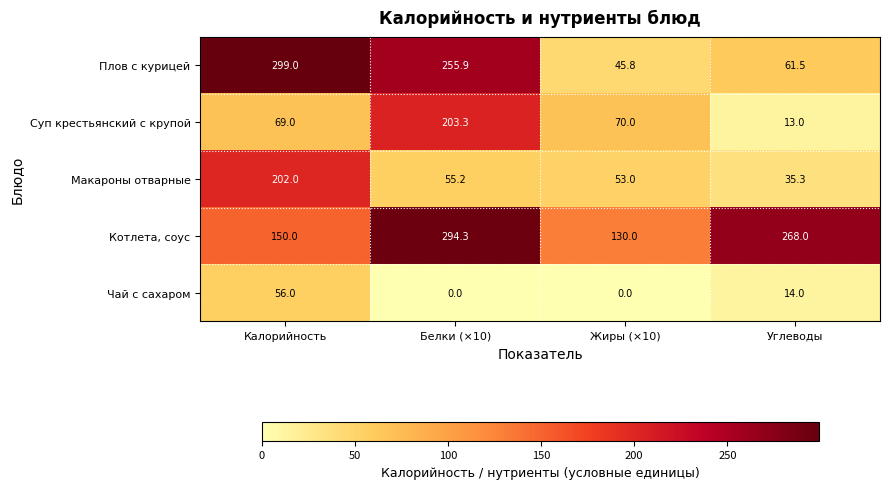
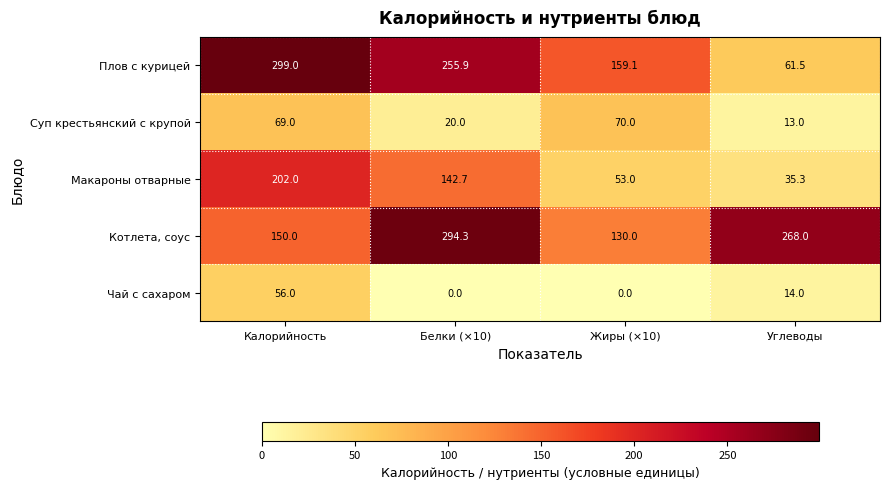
  {
    "Плов с курицей": {
      "Калорийность": 299.0,
      "Белки (×10)": 255.9,
-     "Жиры (×10)": 45.8,
+     "Жиры (×10)": 159.1,
      "Углеводы": 61.5
    },
    "Суп крестьянский с крупой": {
      "Калорийность": 69.0,
-     "Белки (×10)": 203.3,
+     "Белки (×10)": 20.0,
      "Жиры (×10)": 70.0,
      "Углеводы": 13.0
    },
    "Макароны отварные": {
      "Калорийность": 202.0,
-     "Белки (×10)": 55.2,
+     "Белки (×10)": 142.7,
      "Жиры (×10)": 53.0,
      "Углеводы": 35.3
    },
    "Котлета, соус": {
      "Калорийность": 150.0,
      "Белки (×10)": 294.3,
      "Жиры (×10)": 130.0,
      "Углеводы": 268.0
    },
    "Чай с сахаром": {
      "Калорийность": 56.0,
      "Белки (×10)": 0.0,
      "Жиры (×10)": 0.0,
      "Углеводы": 14.0
    }
  }
